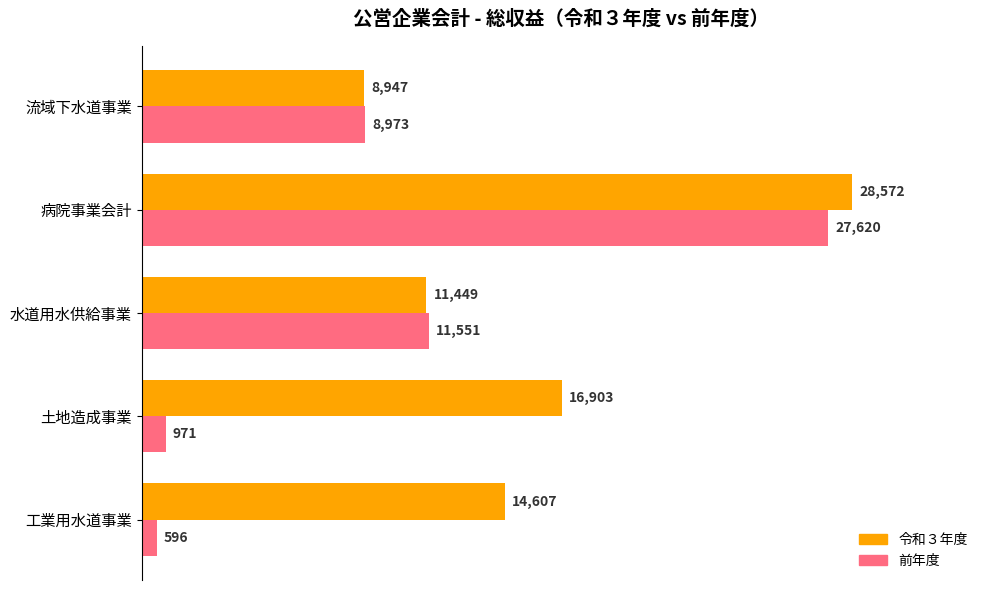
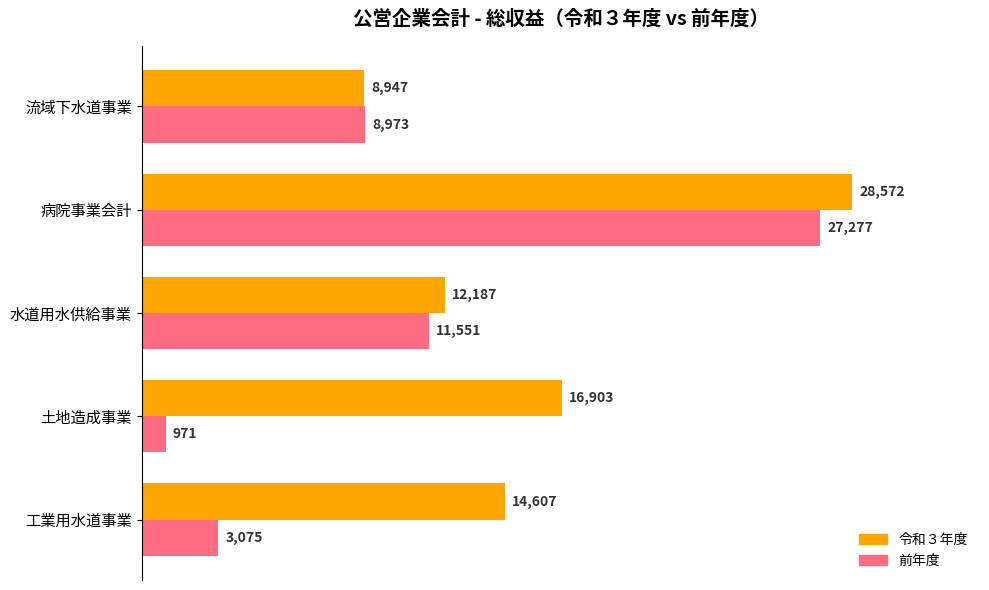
  {
    "令和３年度": {
      "流域下水道事業": "8,947",
      "病院事業会計": "28,572",
-     "水道用水供給事業": "11,449",
+     "水道用水供給事業": "12,187",
      "土地造成事業": "16,903",
      "工業用水道事業": "14,607"
    },
    "前年度": {
      "流域下水道事業": "8,973",
-     "病院事業会計": "27,620",
+     "病院事業会計": "27,277",
      "水道用水供給事業": "11,551",
      "土地造成事業": "971",
-     "工業用水道事業": "596"
+     "工業用水道事業": "3,075"
    }
  }
